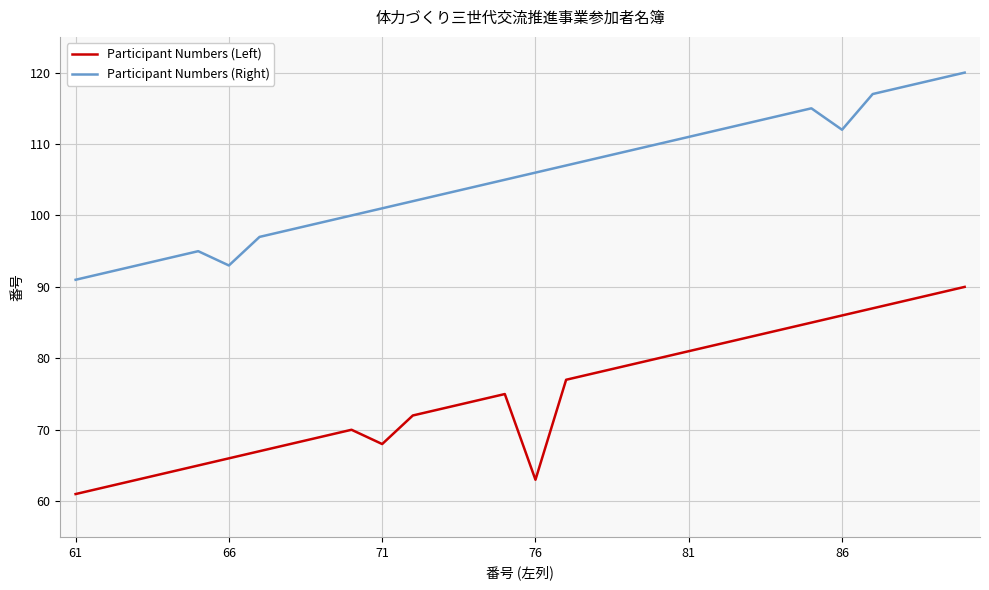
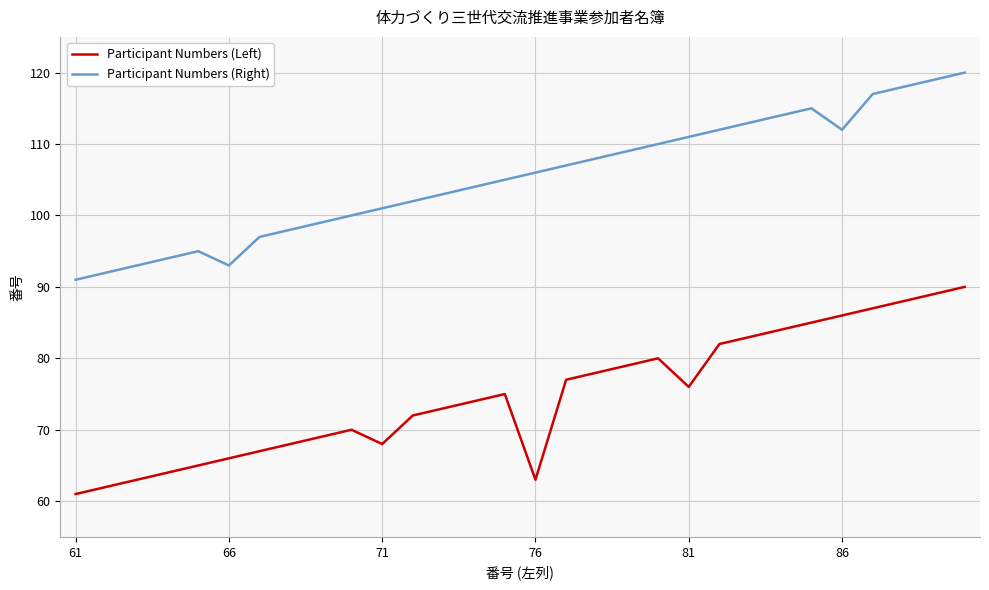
  {
    "Participant Numbers (Left)": {
      "61": 61,
      "66": 66,
      "71": 68,
      "76": 63,
-     "81": 81,
+     "81": 76,
      "86": 86
    },
    "Participant Numbers (Right)": {
      "61": 91,
      "66": 93,
      "71": 101,
      "76": 106,
      "81": 111,
      "86": 112
    }
  }
